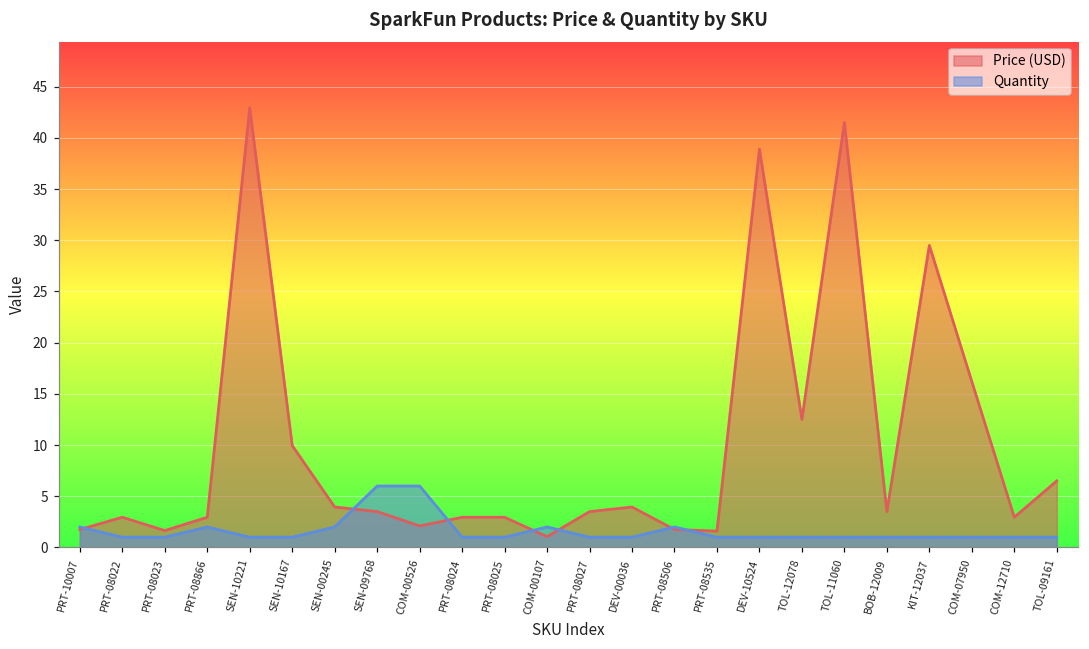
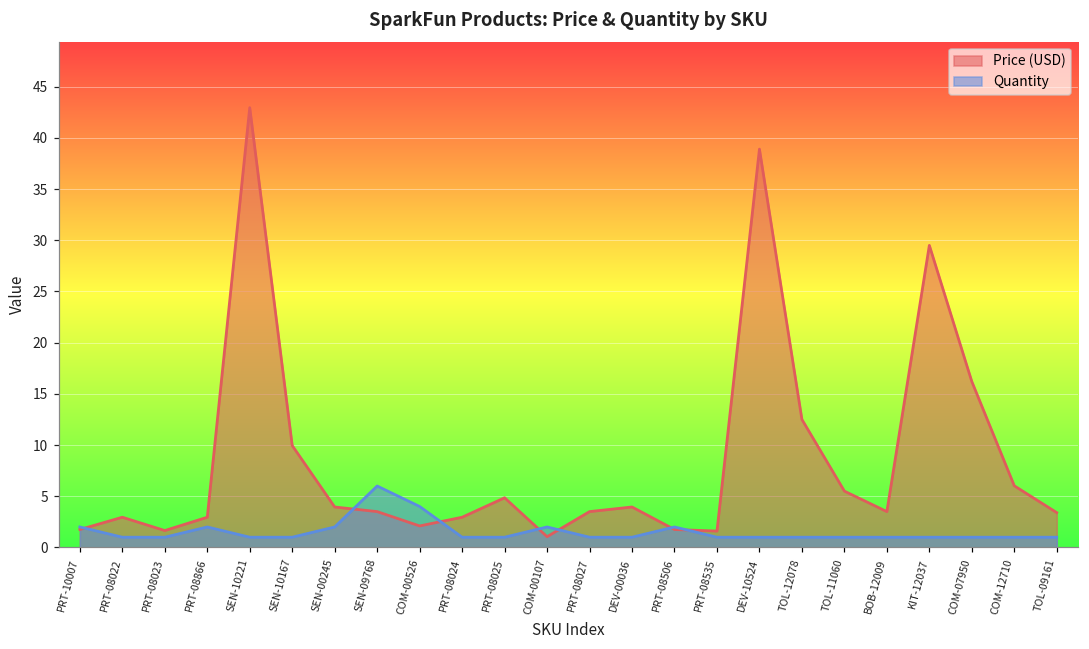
  {
    "Price (USD)": {
      "PRT-08022": 3,
      "PRT-08023": 2,
      "PRT-08866": 3,
      "SEN-10221": 43,
      "SEN-10167": 10,
      "SEN-00245": 4,
      "SEN-09768": 4,
      "COM-00526": 2,
      "PRT-08024": 3,
-     "PRT-08025": 3,
+     "PRT-08025": 5,
      "COM-00107": 1,
      "PRT-08027": 4,
      "DEV-00036": 4,
      "PRT-08535": 2,
      "DEV-10524": 39,
      "TOL-12078": 13,
-     "TOL-11060": 42,
+     "TOL-11060": 6,
      "BOB-12009": 4,
      "KIT-12037": 30,
      "COM-07950": 16,
-     "COM-12710": 3,
-     "TOL-09161": 7
+     "COM-12710": 6,
+     "TOL-09161": 3
    },
    "Quantity": {
      "PRT-08022": 1,
      "PRT-08023": 1,
      "PRT-08866": 2,
      "SEN-10221": 1,
      "SEN-10167": 1,
      "SEN-00245": 2,
      "SEN-09768": 6,
-     "COM-00526": 6,
+     "COM-00526": 4,
      "PRT-08024": 1,
      "PRT-08025": 1,
      "COM-00107": 2,
      "PRT-08027": 1,
      "DEV-00036": 1,
      "PRT-08535": 1,
      "DEV-10524": 1,
      "TOL-12078": 1,
      "TOL-11060": 1,
      "BOB-12009": 1,
      "KIT-12037": 1,
      "COM-07950": 1,
      "COM-12710": 1,
      "TOL-09161": 1
    }
  }
